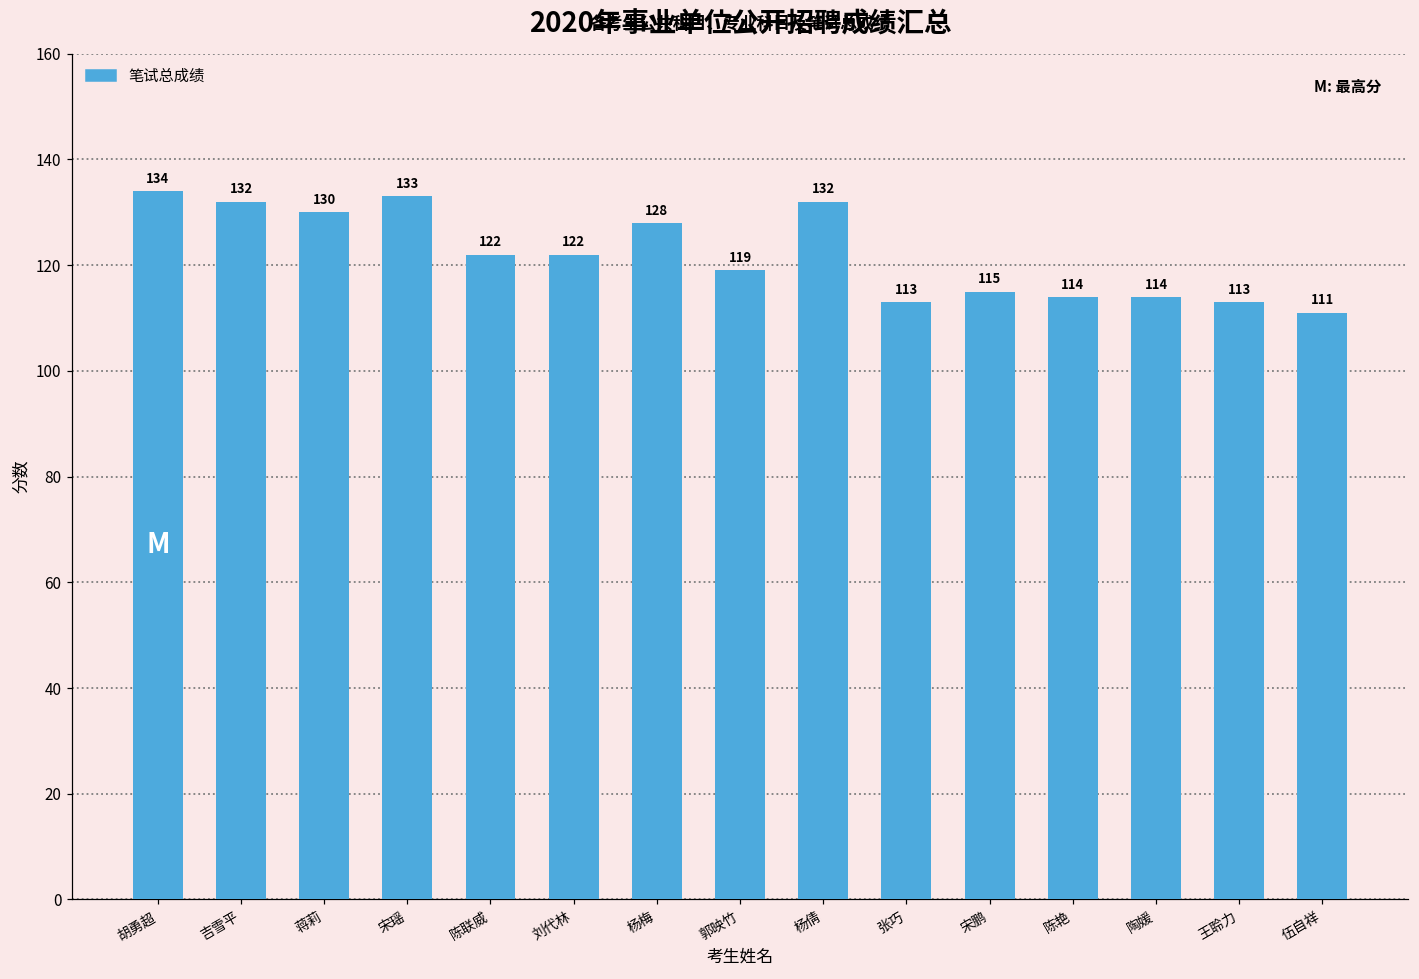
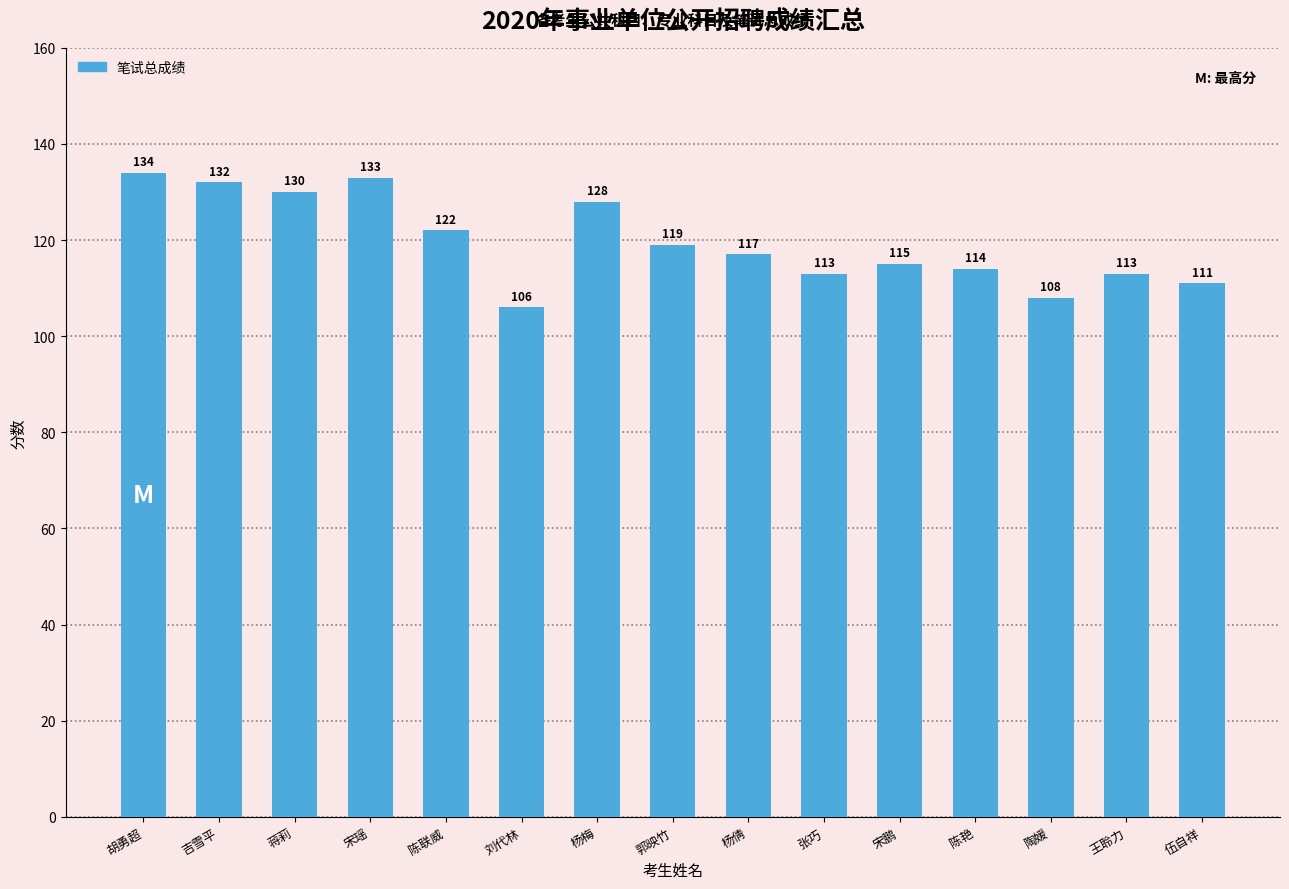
  {
    "胡勇超": 134,
    "吉雪平": 132,
    "蒋莉": 130,
    "宋瑶": 133,
    "陈联威": 122,
-   "刘代林": 122,
+   "刘代林": 106,
    "杨梅": 128,
    "郭映竹": 119,
-   "杨倩": 132,
+   "杨倩": 117,
    "张巧": 113,
    "宋鹏": 115,
    "陈艳": 114,
-   "陶媛": 114,
+   "陶媛": 108,
    "王聆力": 113,
    "伍自祥": 111
  }
